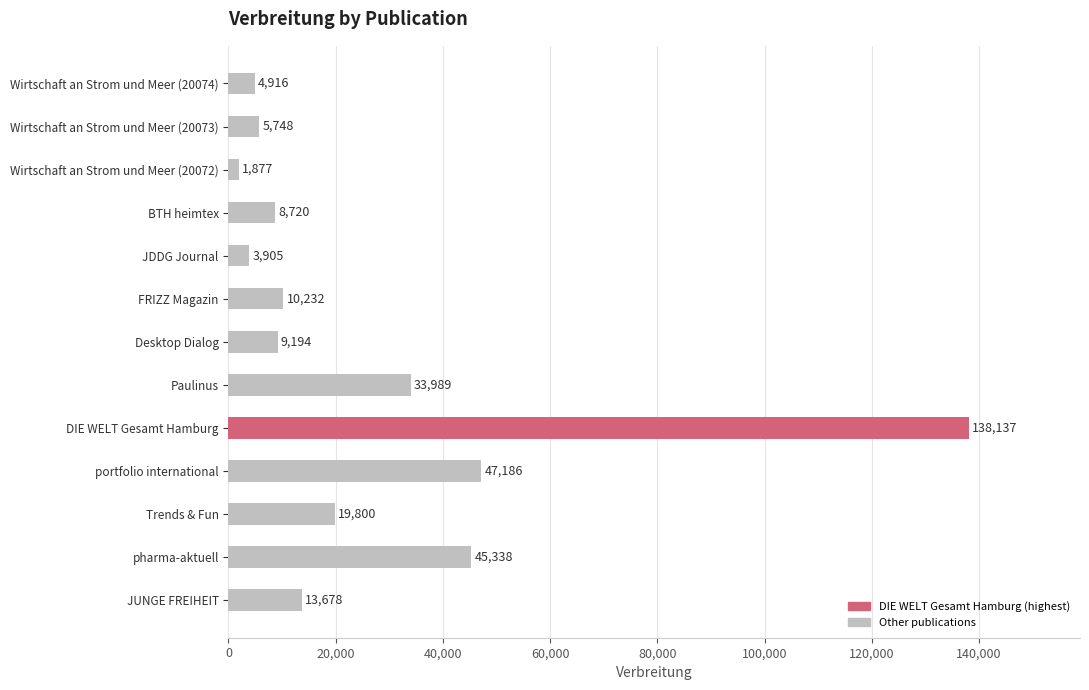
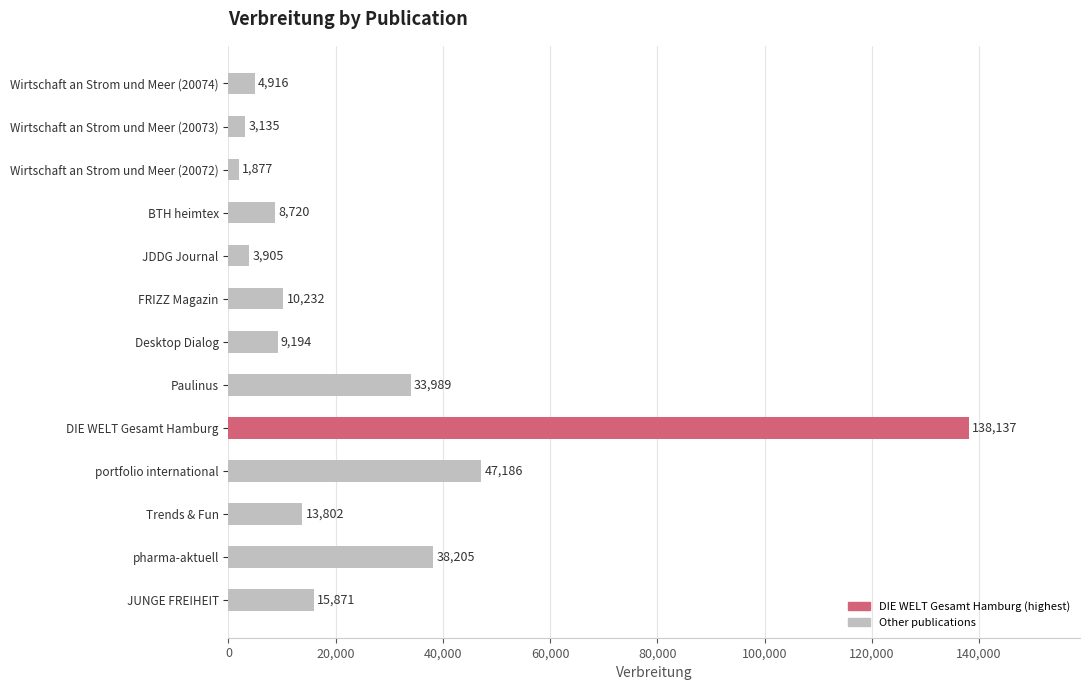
  {
    "Wirtschaft an Strom und Meer (20074)": "4,916",
-   "Wirtschaft an Strom und Meer (20073)": "5,748",
+   "Wirtschaft an Strom und Meer (20073)": "3,135",
    "Wirtschaft an Strom und Meer (20072)": "1,877",
    "BTH heimtex": "8,720",
    "JDDG Journal": "3,905",
    "FRIZZ Magazin": "10,232",
    "Desktop Dialog": "9,194",
    "Paulinus": "33,989",
    "DIE WELT Gesamt Hamburg": "138,137",
    "portfolio international": "47,186",
-   "Trends & Fun": "19,800",
-   "pharma-aktuell": "45,338",
-   "JUNGE FREIHEIT": "13,678"
+   "Trends & Fun": "13,802",
+   "pharma-aktuell": "38,205",
+   "JUNGE FREIHEIT": "15,871"
  }
